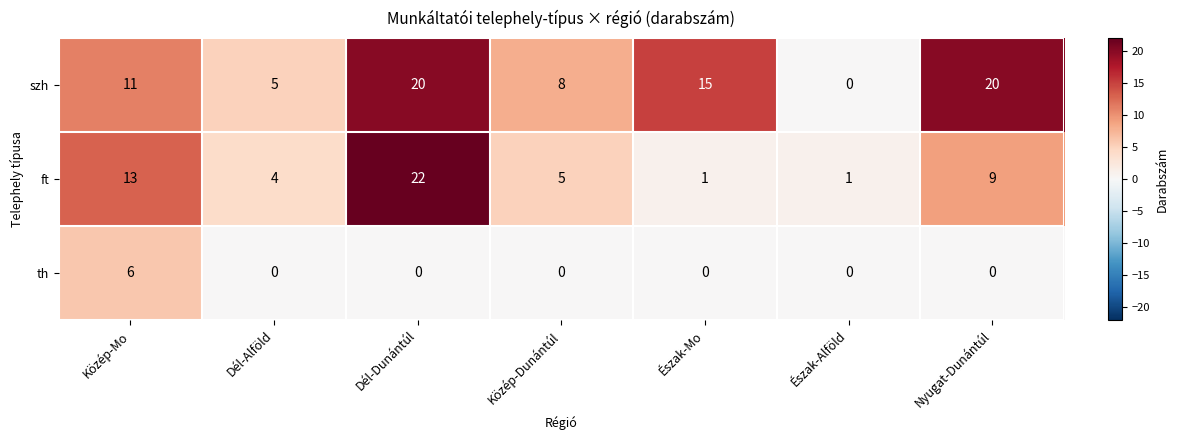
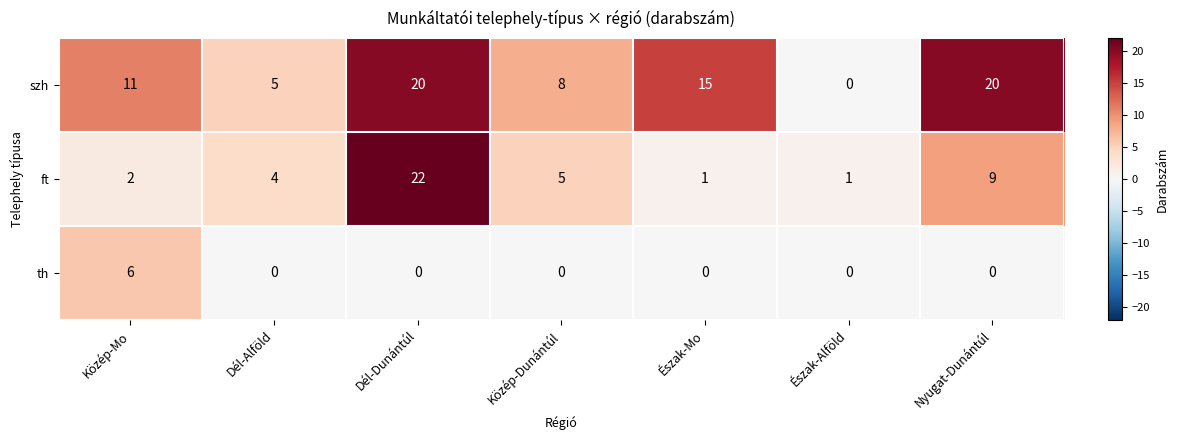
  {
    "szh": {
      "Közép-Mo": 11,
      "Dél-Alföld": 5,
      "Dél-Dunántúl": 20,
      "Közép-Dunántúl": 8,
      "Észak-Mo": 15,
      "Észak-Alföld": 0,
      "Nyugat-Dunántúl": 20
    },
    "ft": {
-     "Közép-Mo": 13,
+     "Közép-Mo": 2,
      "Dél-Alföld": 4,
      "Dél-Dunántúl": 22,
      "Közép-Dunántúl": 5,
      "Észak-Mo": 1,
      "Észak-Alföld": 1,
      "Nyugat-Dunántúl": 9
    },
    "th": {
      "Közép-Mo": 6,
      "Dél-Alföld": 0,
      "Dél-Dunántúl": 0,
      "Közép-Dunántúl": 0,
      "Észak-Mo": 0,
      "Észak-Alföld": 0,
      "Nyugat-Dunántúl": 0
    }
  }
